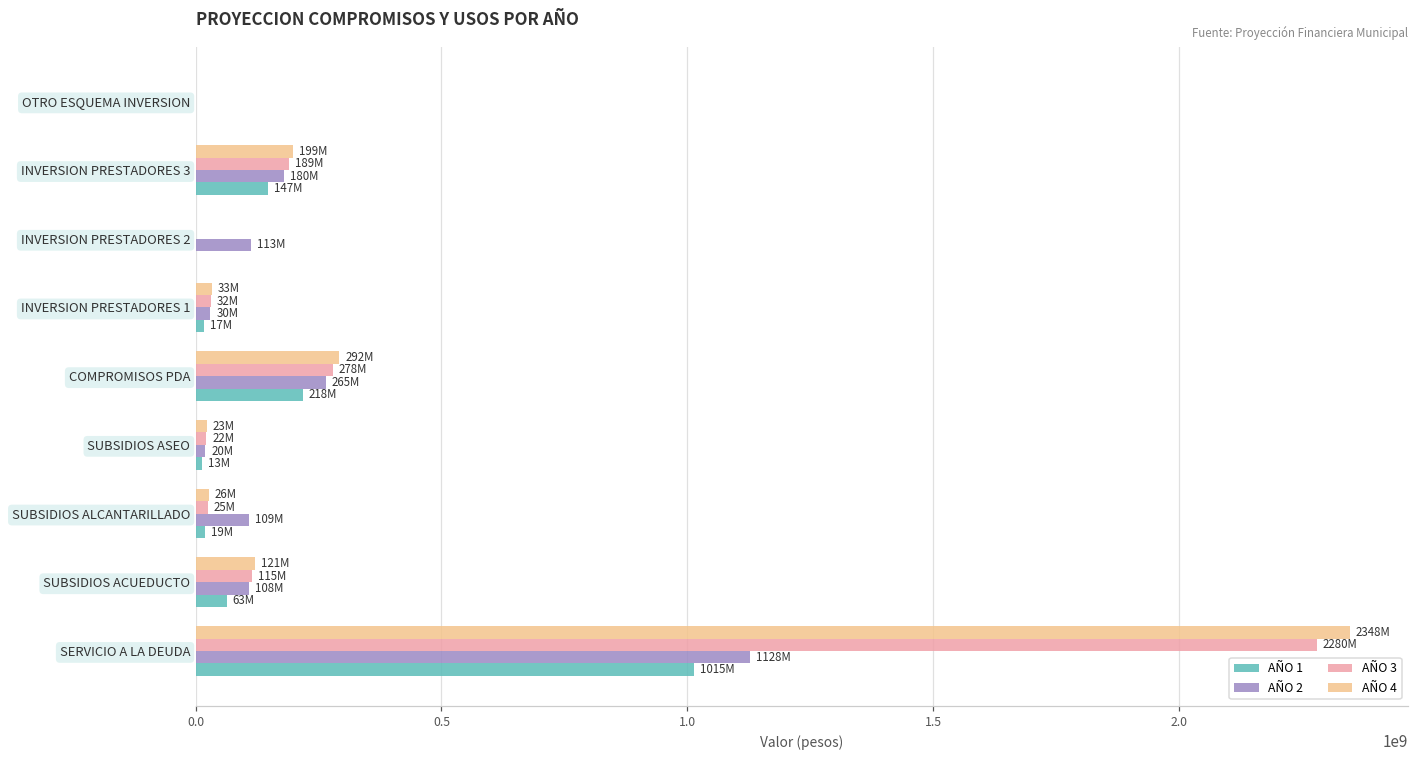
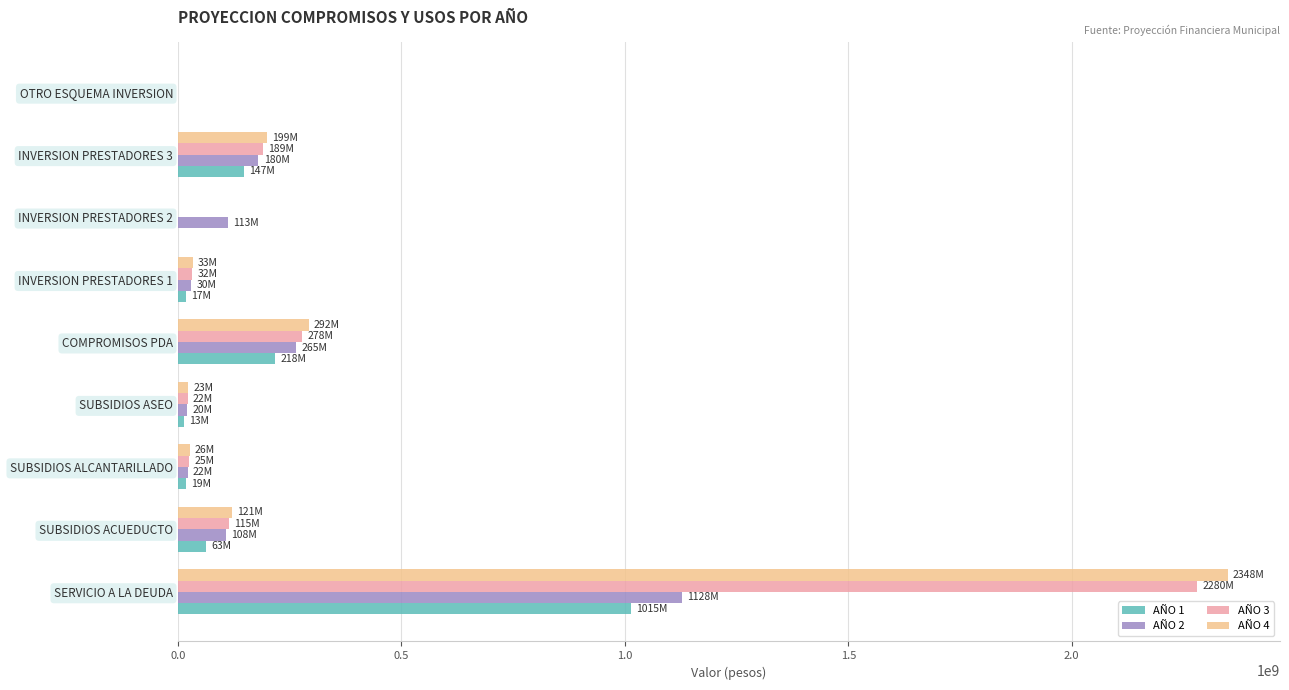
  {
    "AÑO 1": {
      "INVERSION PRESTADORES 3": "147M",
      "INVERSION PRESTADORES 1": "17M",
      "COMPROMISOS PDA": "218M",
      "SUBSIDIOS ASEO": "13M",
      "SUBSIDIOS ALCANTARILLADO": "19M",
      "SUBSIDIOS ACUEDUCTO": "63M",
      "SERVICIO A LA DEUDA": "1015M"
    },
    "AÑO 2": {
      "INVERSION PRESTADORES 3": "180M",
      "INVERSION PRESTADORES 2": "113M",
      "INVERSION PRESTADORES 1": "30M",
      "COMPROMISOS PDA": "265M",
      "SUBSIDIOS ASEO": "20M",
-     "SUBSIDIOS ALCANTARILLADO": "109M",
+     "SUBSIDIOS ALCANTARILLADO": "22M",
      "SUBSIDIOS ACUEDUCTO": "108M",
      "SERVICIO A LA DEUDA": "1128M"
    }
  }
